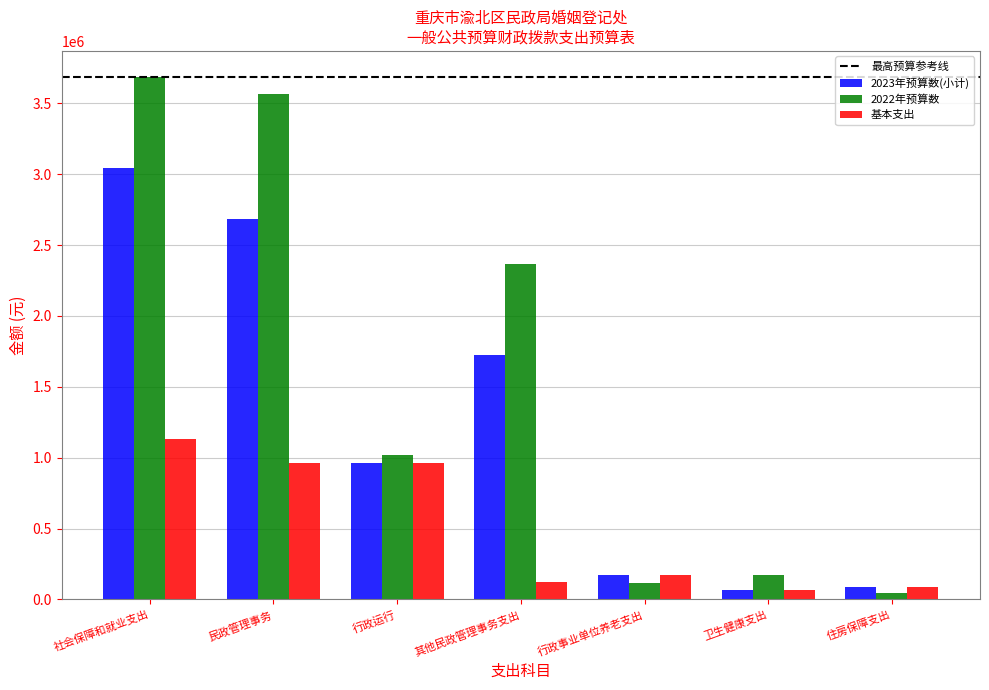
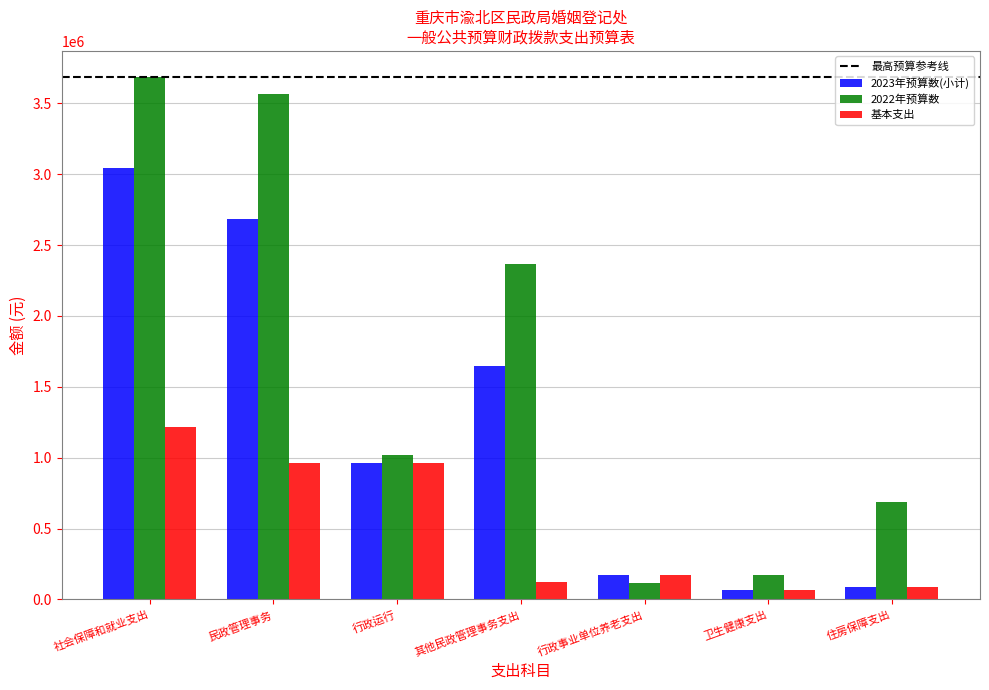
  {
    "2023年预算数(小计)": {
      "社会保障和就业支出": 3050000,
      "民政管理事务": 2680000,
      "行政运行": 960000,
-     "其他民政管理事务支出": 1720000,
+     "其他民政管理事务支出": 1650000,
      "行政事业单位养老支出": 180000,
      "卫生健康支出": 70000,
      "住房保障支出": 80000
    },
    "2022年预算数": {
      "社会保障和就业支出": 3690000,
      "民政管理事务": 3570000,
      "行政运行": 1020000,
      "其他民政管理事务支出": 2360000,
      "行政事业单位养老支出": 120000,
      "卫生健康支出": 170000,
-     "住房保障支出": 40000
+     "住房保障支出": 680000
    },
    "基本支出": {
-     "社会保障和就业支出": 1130000,
+     "社会保障和就业支出": 1220000,
      "民政管理事务": 960000,
      "行政运行": 960000,
      "其他民政管理事务支出": 120000,
      "行政事业单位养老支出": 180000,
      "卫生健康支出": 70000,
      "住房保障支出": 80000
    }
  }
